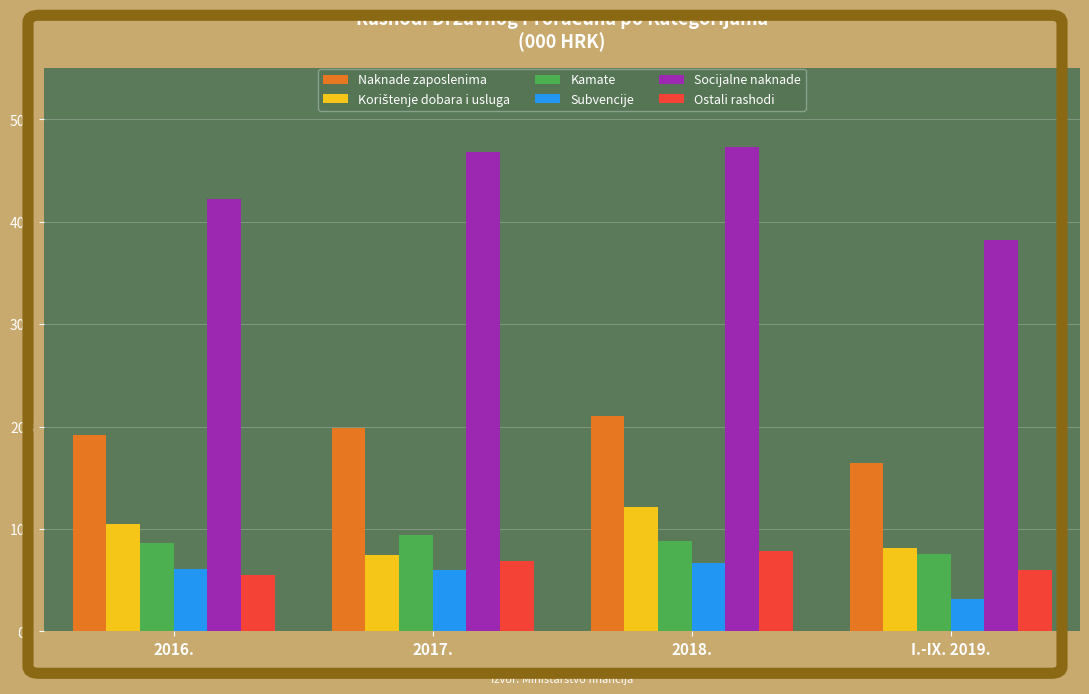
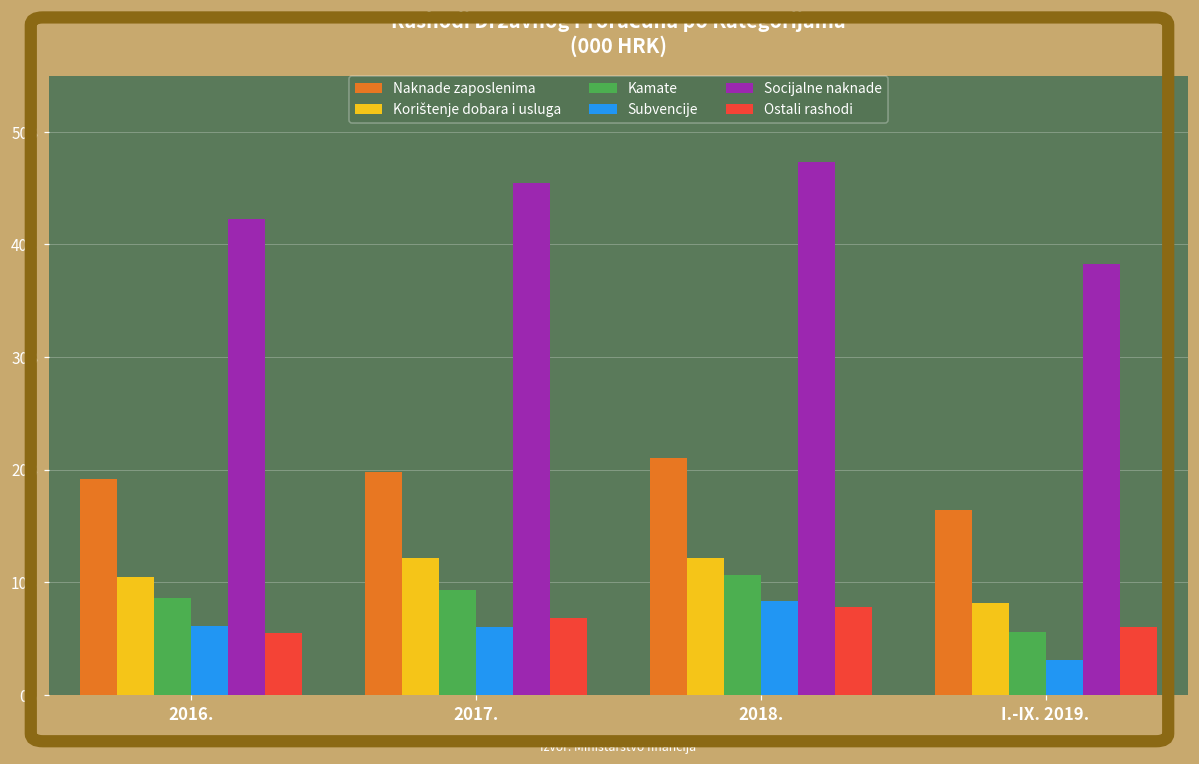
  {
    "Korištenje dobara i usluga": {
      "2016.": 10500000000,
-     "2017.": 7400000000,
+     "2017.": 12200000000,
      "2018.": 12100000000,
      "I.-IX. 2019.": 8200000000
    },
    "Kamate": {
      "2016.": 8600000000,
      "2017.": 9400000000,
-     "2018.": 8800000000,
-     "I.-IX. 2019.": 7500000000
+     "2018.": 10700000000,
+     "I.-IX. 2019.": 5600000000
    },
    "Subvencije": {
      "2016.": 6100000000,
      "2017.": 6000000000,
-     "2018.": 6600000000,
+     "2018.": 8400000000,
      "I.-IX. 2019.": 3200000000
    },
    "Socijalne naknade": {
      "2016.": 42200000000,
-     "2017.": 46800000000,
+     "2017.": 45400000000,
      "2018.": 47300000000,
      "I.-IX. 2019.": 38300000000
    }
  }
